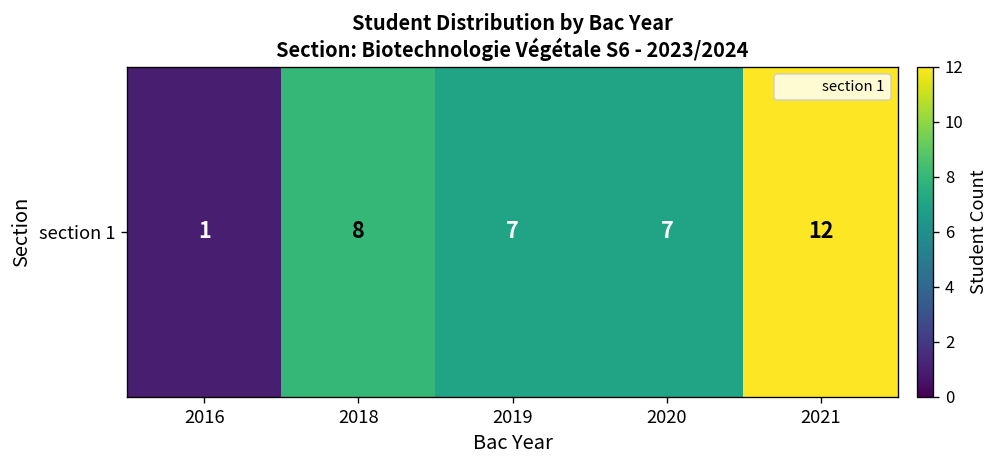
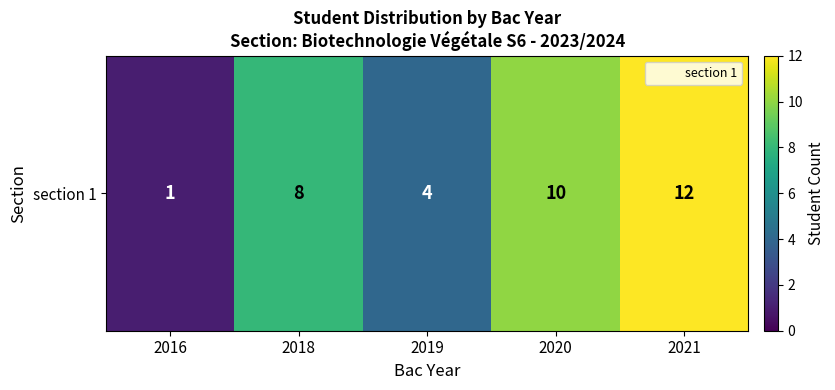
  {
    "section 1": {
      "2016": 1,
      "2018": 8,
-     "2019": 7,
-     "2020": 7,
+     "2019": 4,
+     "2020": 10,
      "2021": 12
    }
  }
